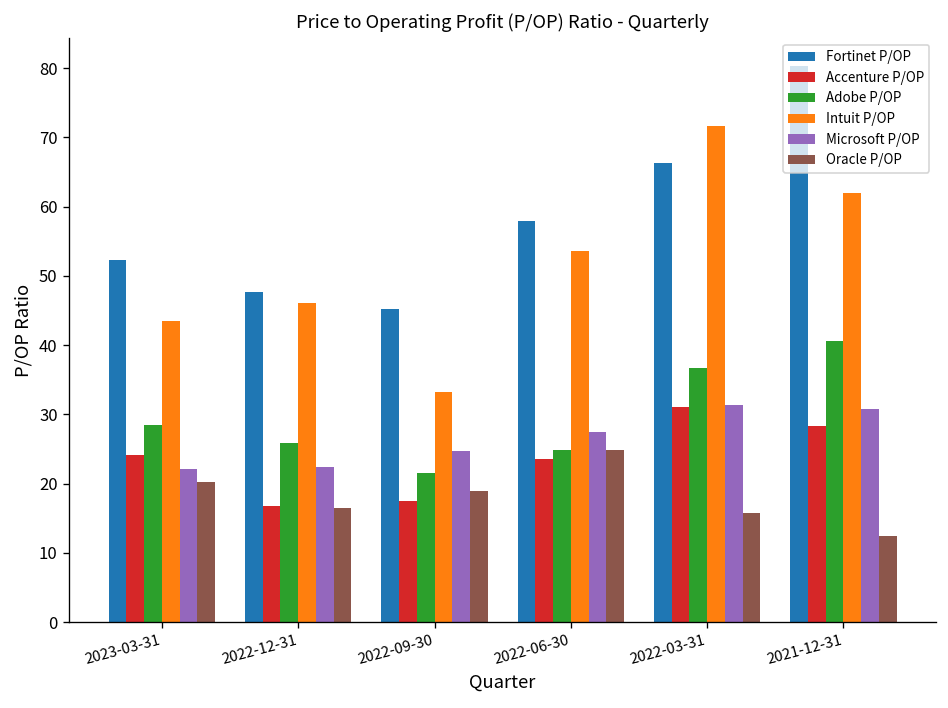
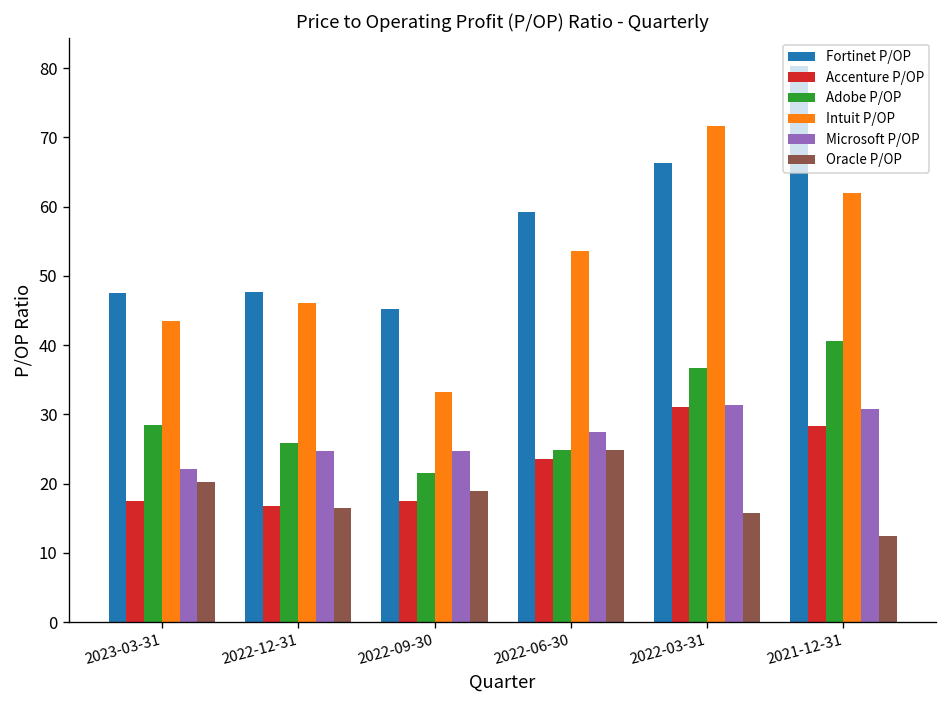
  {
    "Fortinet P/OP": {
-     "2023-03-31": 52,
+     "2023-03-31": 48,
      "2022-12-31": 48,
      "2022-09-30": 45,
-     "2022-06-30": 58,
+     "2022-06-30": 59,
      "2022-03-31": 66
    },
    "Accenture P/OP": {
-     "2023-03-31": 24,
+     "2023-03-31": 18,
      "2022-12-31": 17,
      "2022-09-30": 18,
      "2022-06-30": 24,
      "2022-03-31": 31,
      "2021-12-31": 28
    },
    "Adobe P/OP": {
      "2023-03-31": 28,
      "2022-12-31": 26,
      "2022-09-30": 21,
      "2022-06-30": 25,
      "2022-03-31": 37,
      "2021-12-31": 41
    },
    "Intuit P/OP": {
      "2023-03-31": 44,
      "2022-12-31": 46,
      "2022-09-30": 33,
      "2022-06-30": 54,
      "2022-03-31": 72,
      "2021-12-31": 62
    },
    "Microsoft P/OP": {
      "2023-03-31": 22,
-     "2022-12-31": 22,
+     "2022-12-31": 25,
      "2022-09-30": 25,
      "2022-06-30": 28,
      "2022-03-31": 31,
      "2021-12-31": 31
    },
    "Oracle P/OP": {
      "2023-03-31": 20,
      "2022-12-31": 17,
      "2022-09-30": 19,
      "2022-06-30": 25,
      "2022-03-31": 16,
      "2021-12-31": 12
    }
  }
